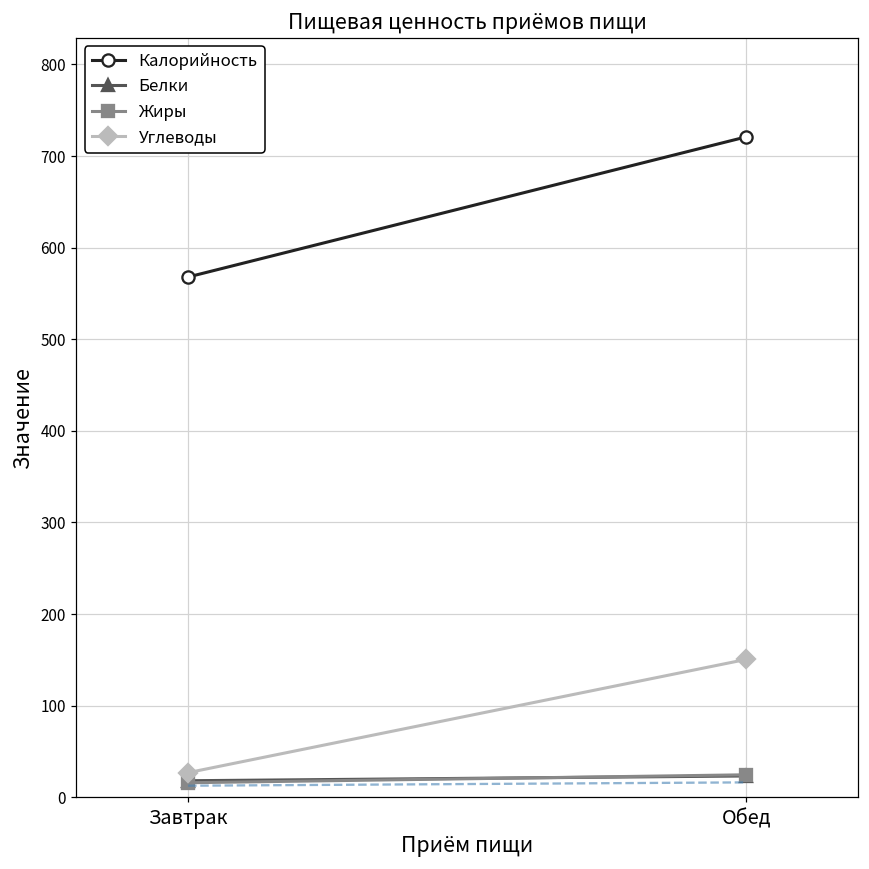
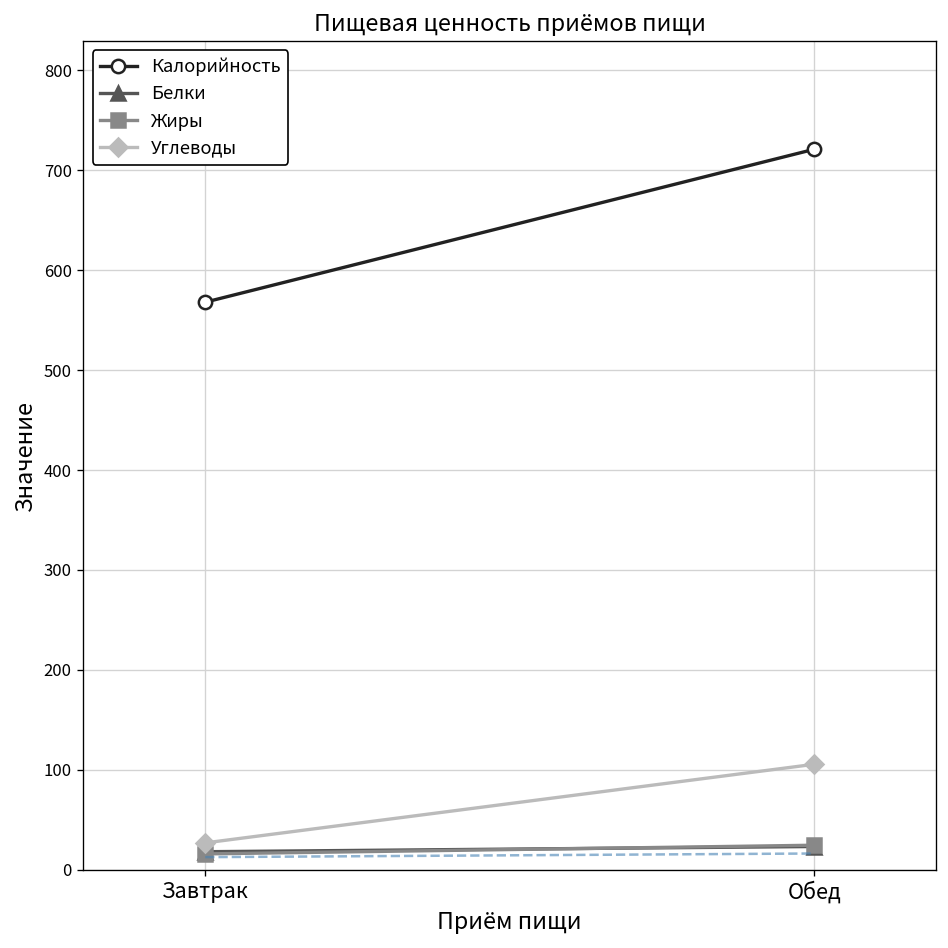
  {
    "Калорийность": {
      "Завтрак": 570,
      "Обед": 720
    },
    "Углеводы": {
      "Завтрак": 30,
-     "Обед": 150
+     "Обед": 110
    }
  }
